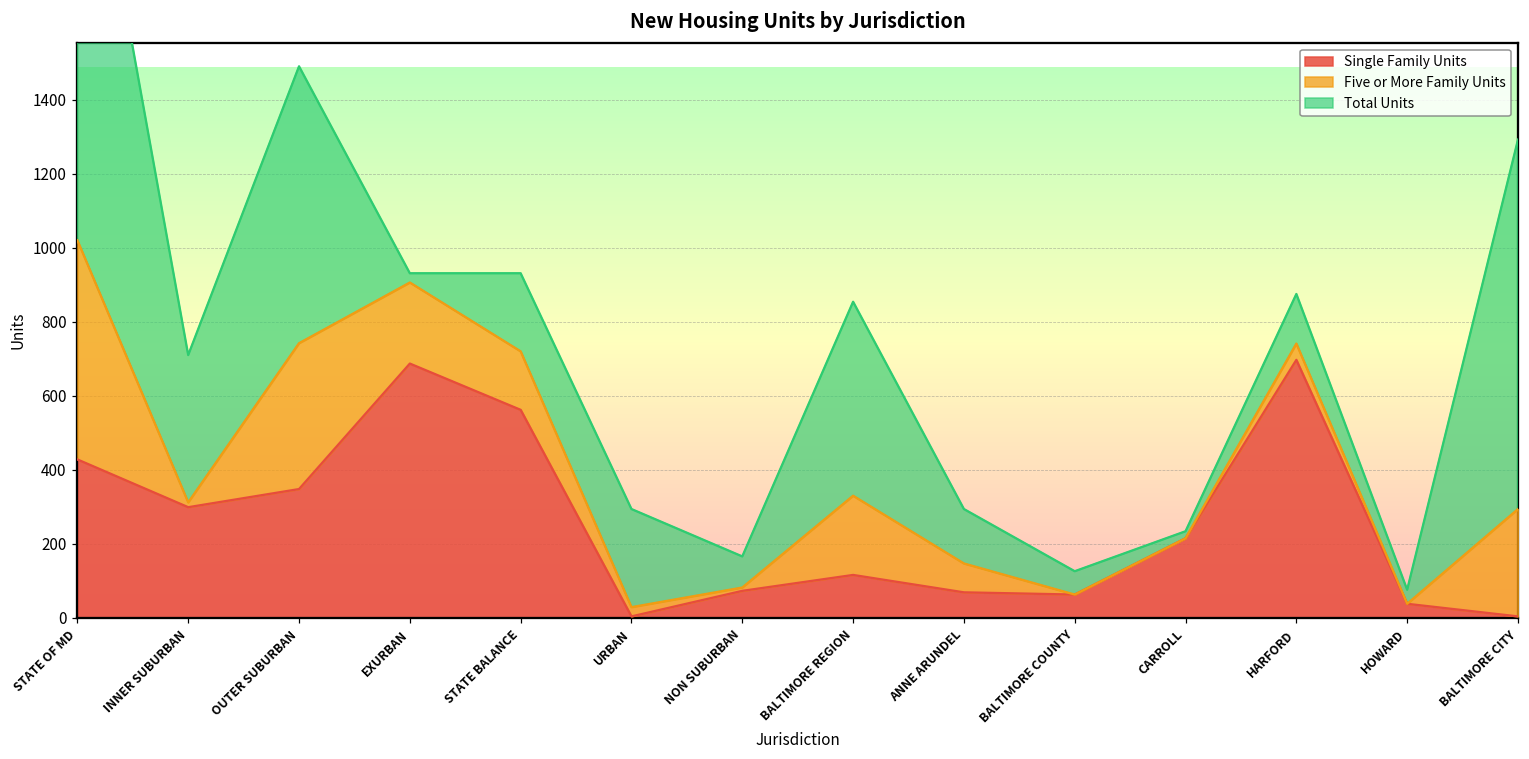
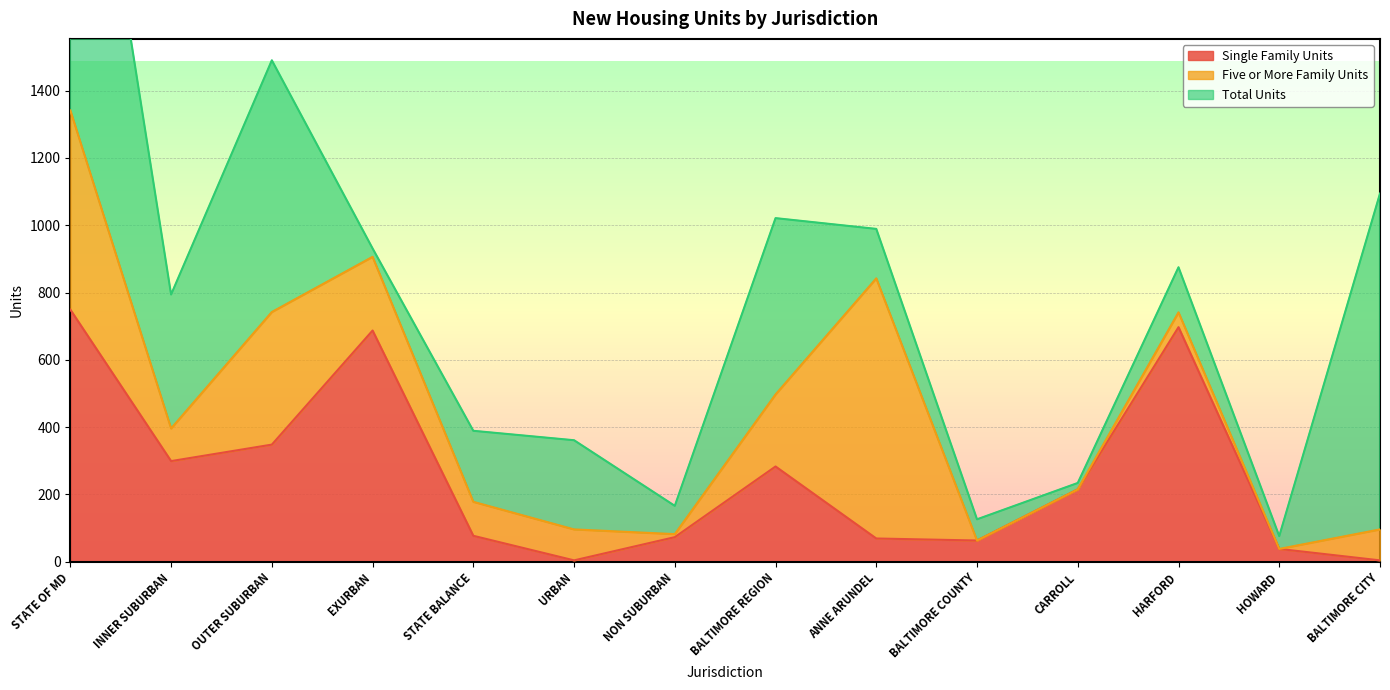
  {
    "Single Family Units": {
-     "STATE OF MD": 430,
+     "STATE OF MD": 750,
      "INNER SUBURBAN": 300,
      "OUTER SUBURBAN": 350,
      "EXURBAN": 690,
-     "STATE BALANCE": 560,
+     "STATE BALANCE": 80,
      "URBAN": 0,
      "NON SUBURBAN": 70,
-     "BALTIMORE REGION": 120,
+     "BALTIMORE REGION": 280,
      "ANNE ARUNDEL": 70,
      "HARFORD": 700,
      "BALTIMORE CITY": 0
    },
    "Five or More Family Units": {
      "STATE OF MD": 590,
-     "INNER SUBURBAN": 10,
+     "INNER SUBURBAN": 100,
      "OUTER SUBURBAN": 390,
      "EXURBAN": 220,
-     "STATE BALANCE": 160,
-     "URBAN": 30,
+     "STATE BALANCE": 100,
+     "URBAN": 90,
      "NON SUBURBAN": 10,
      "BALTIMORE REGION": 210,
-     "ANNE ARUNDEL": 80,
+     "ANNE ARUNDEL": 770,
      "HARFORD": 40,
-     "BALTIMORE CITY": 290
+     "BALTIMORE CITY": 90
    },
    "Total Units": {
      "INNER SUBURBAN": 400,
      "OUTER SUBURBAN": 750,
      "EXURBAN": 30,
      "STATE BALANCE": 210,
      "URBAN": 270,
      "NON SUBURBAN": 80,
      "BALTIMORE REGION": 520,
      "ANNE ARUNDEL": 150,
      "BALTIMORE COUNTY": 60,
      "CARROLL": 20,
      "HARFORD": 130,
      "HOWARD": 40,
      "BALTIMORE CITY": 1000
    }
  }
